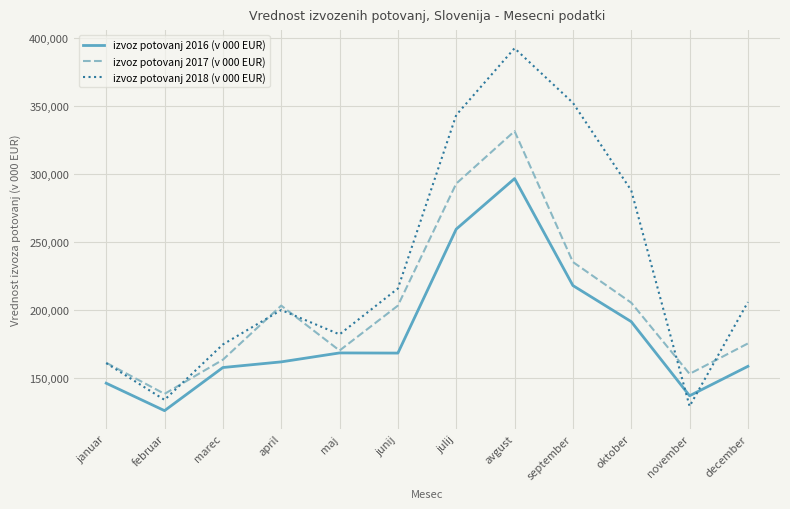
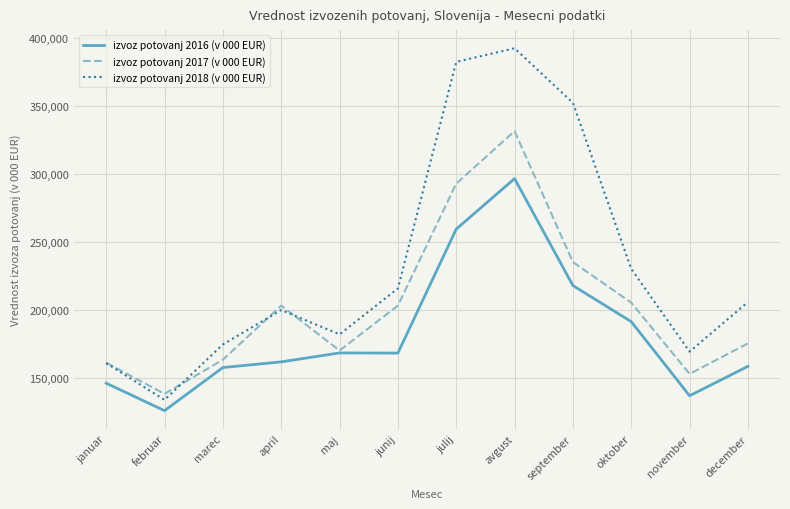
  {
    "izvoz potovanj 2018 (v 000 EUR)": {
      "februar": "134,000",
      "marec": "175,000",
      "april": "200,000",
      "maj": "182,000",
      "junij": "216,000",
-     "julij": "344,000",
+     "julij": "383,000",
      "avgust": "393,000",
      "september": "353,000",
-     "oktober": "288,000",
-     "november": "129,000",
+     "oktober": "230,000",
+     "november": "169,000",
      "december": "206,000"
    }
  }
